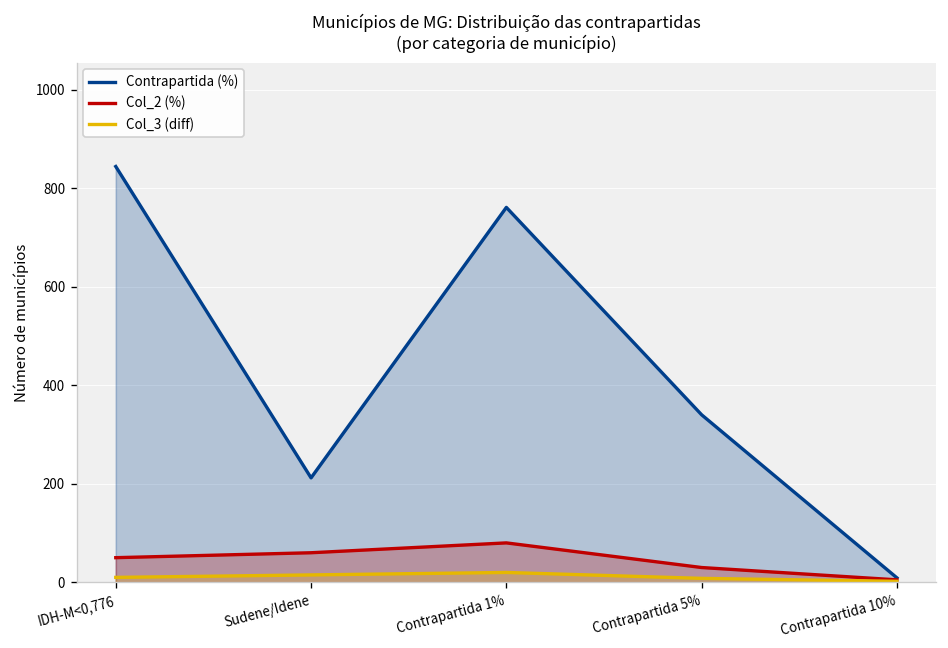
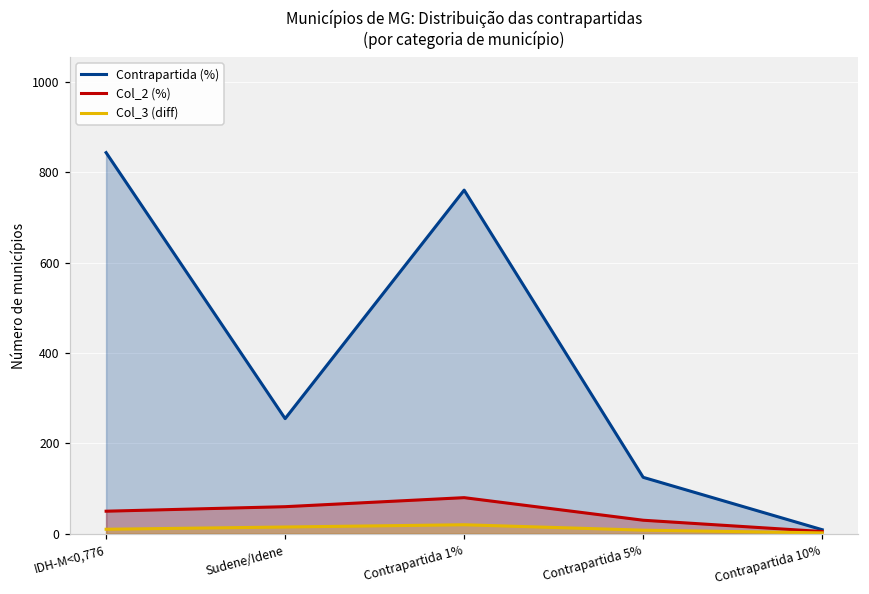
  {
    "Contrapartida (%)": {
      "IDH-M<0,776": 840,
-     "Sudene/Idene": 210,
+     "Sudene/Idene": 260,
      "Contrapartida 1%": 760,
-     "Contrapartida 5%": 340
+     "Contrapartida 5%": 130
    },
    "Col_2 (%)": {
      "IDH-M<0,776": 50,
      "Sudene/Idene": 60,
      "Contrapartida 1%": 80,
      "Contrapartida 5%": 30
    },
    "Col_3 (diff)": {
      "IDH-M<0,776": 10,
      "Sudene/Idene": 20,
      "Contrapartida 1%": 20,
      "Contrapartida 5%": 10
    }
  }
